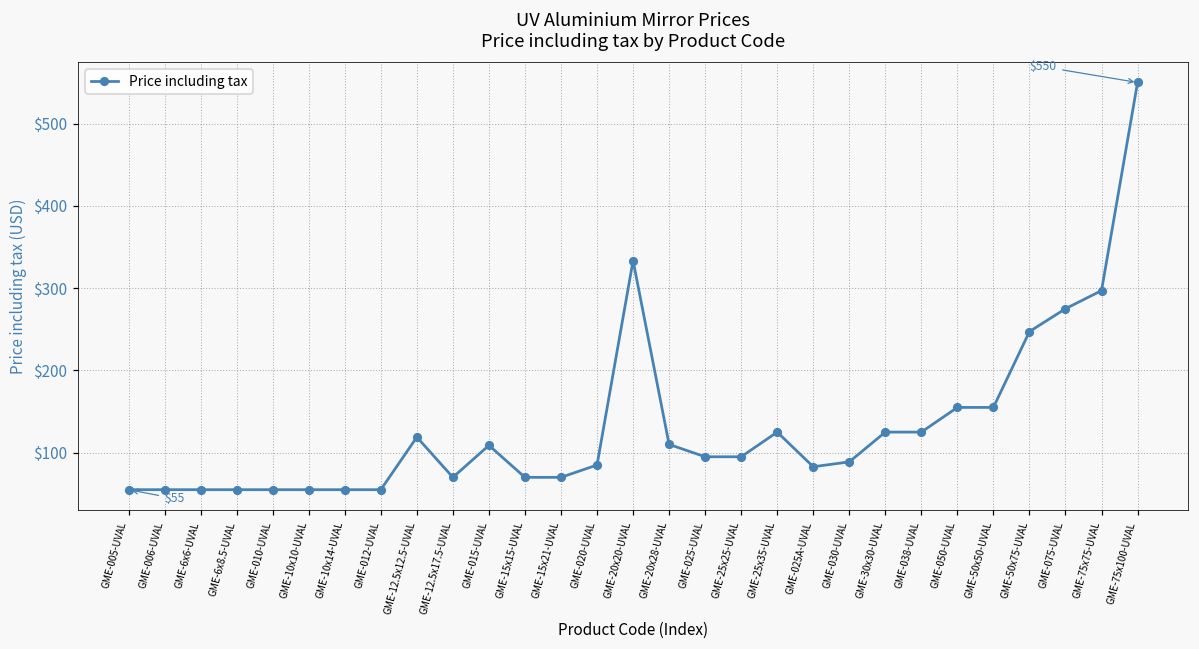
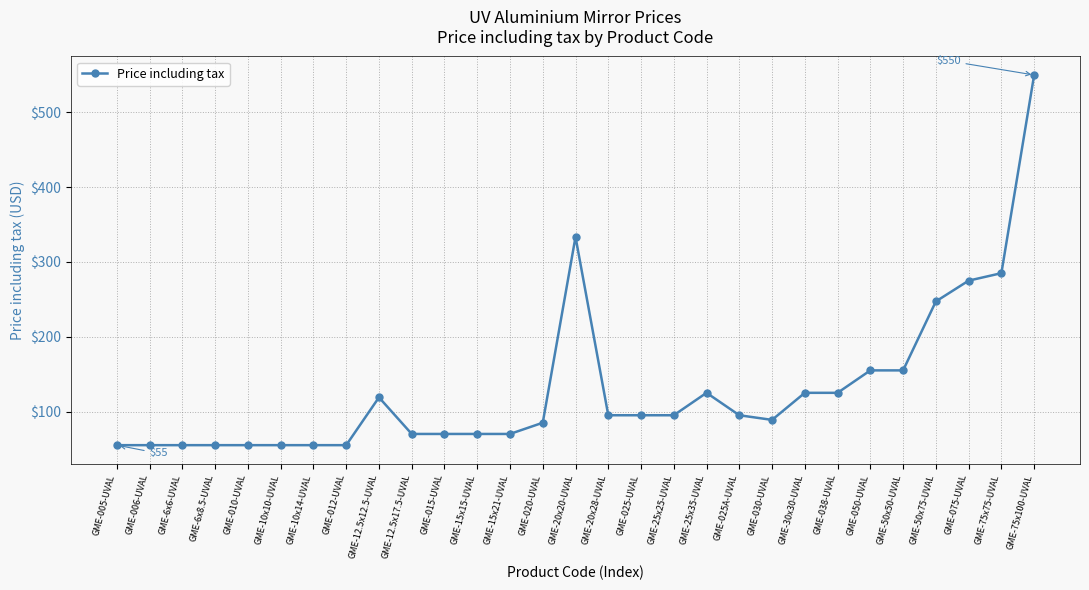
  {
    "GME-6x8.5-UVAL": "$60",
    "GME-010-UVAL": "$60",
    "GME-10x10-UVAL": "$60",
    "GME-10x14-UVAL": "$60",
    "GME-012-UVAL": "$60",
    "GME-12.5x12.5-UVAL": "$120",
    "GME-12.5x17.5-UVAL": "$70",
-   "GME-015-UVAL": "$110",
+   "GME-015-UVAL": "$70",
    "GME-15x15-UVAL": "$70",
    "GME-15x21-UVAL": "$70",
    "GME-020-UVAL": "$90",
    "GME-20x20-UVAL": "$330",
-   "GME-20x28-UVAL": "$110",
+   "GME-20x28-UVAL": "$100",
    "GME-025-UVAL": "$100",
    "GME-25x25-UVAL": "$100",
    "GME-25x35-UVAL": "$130",
-   "GME-025A-UVAL": "$80",
+   "GME-025A-UVAL": "$100",
    "GME-030-UVAL": "$90",
    "GME-30x30-UVAL": "$130",
    "GME-038-UVAL": "$130",
    "GME-050-UVAL": "$160",
    "GME-50x50-UVAL": "$160",
    "GME-50x75-UVAL": "$250",
    "GME-075-UVAL": "$280",
-   "GME-75x75-UVAL": "$300"
+   "GME-75x75-UVAL": "$290"
  }
